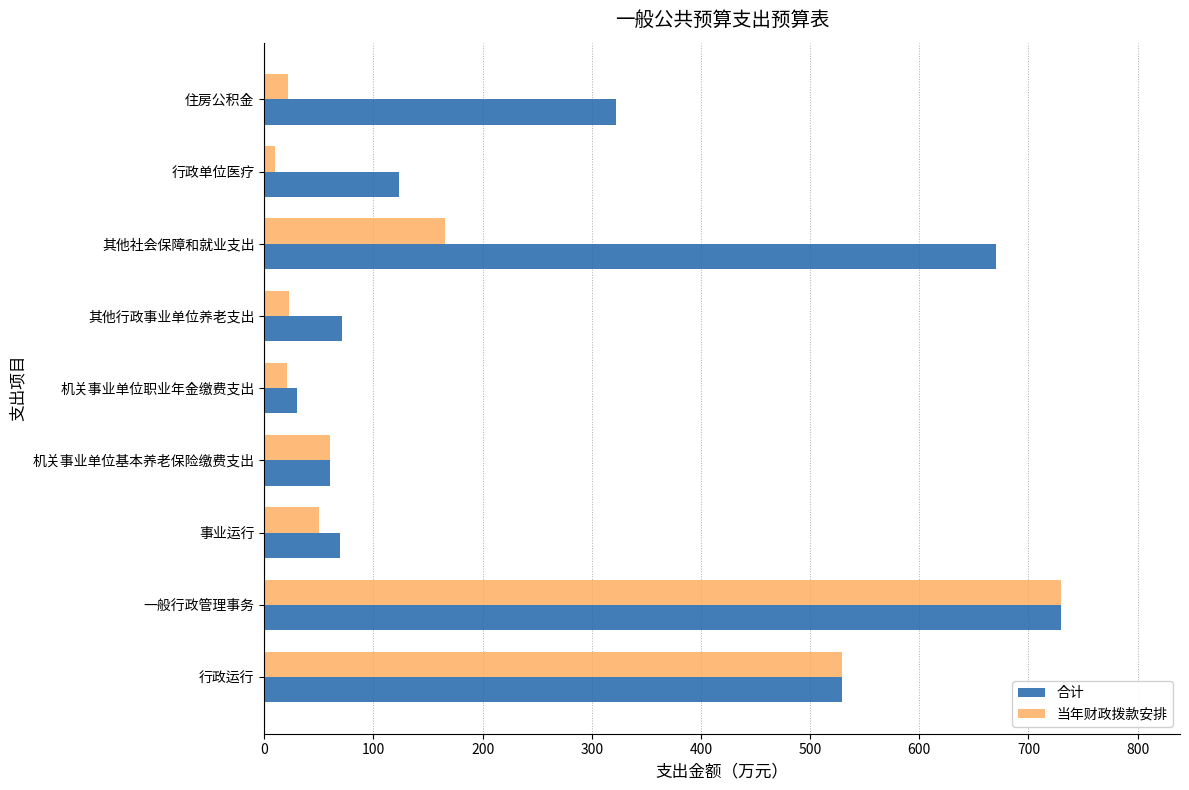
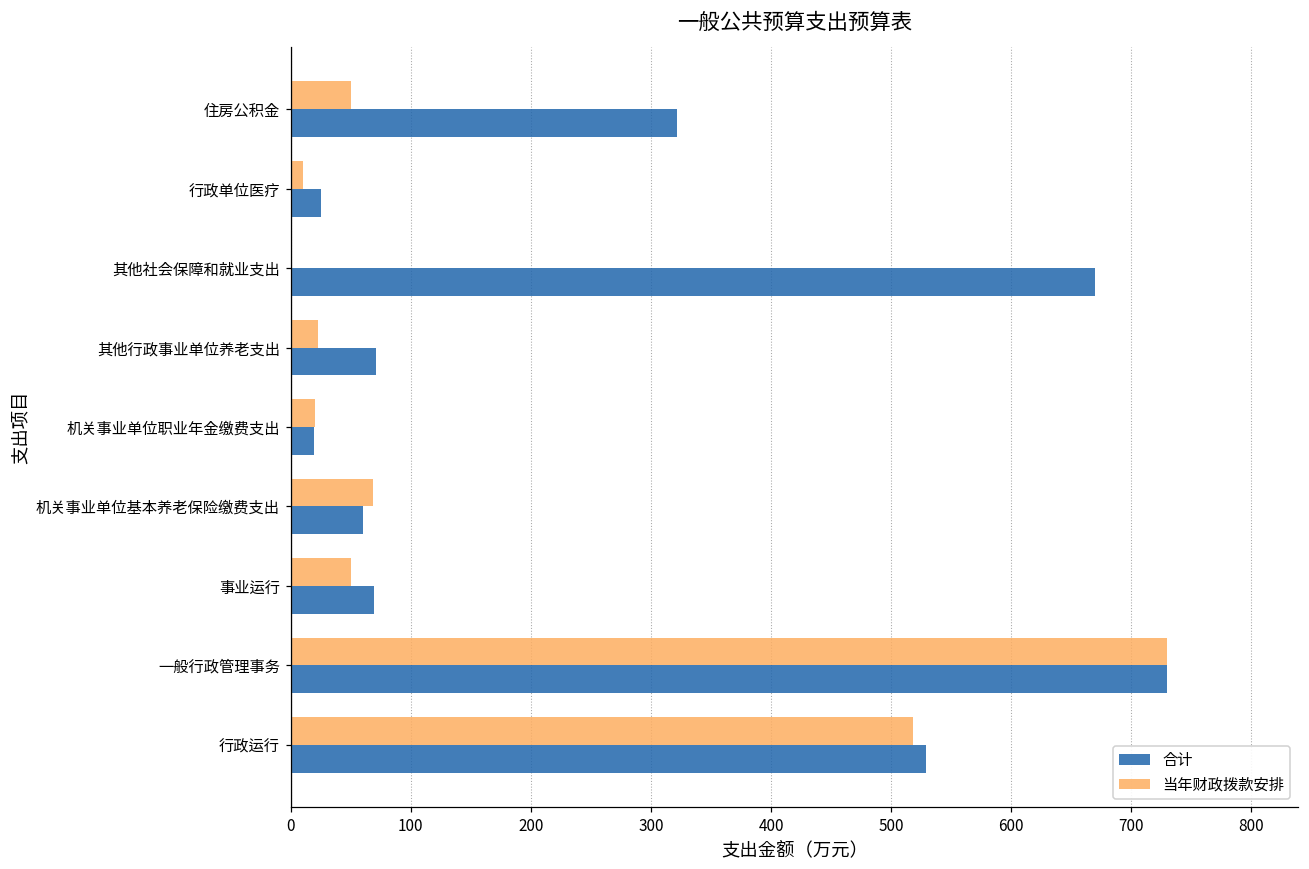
  {
    "合计": {
      "住房公积金": 322,
-     "行政单位医疗": 123,
+     "行政单位医疗": 25,
      "其他社会保障和就业支出": 670,
      "其他行政事业单位养老支出": 71,
-     "机关事业单位职业年金缴费支出": 30,
+     "机关事业单位职业年金缴费支出": 19,
      "机关事业单位基本养老保险缴费支出": 61,
      "事业运行": 69,
      "一般行政管理事务": 729,
      "行政运行": 529
    },
    "当年财政拨款安排": {
-     "住房公积金": 22,
+     "住房公积金": 50,
      "行政单位医疗": 10,
-     "其他社会保障和就业支出": 166,
+     "其他社会保障和就业支出": 1,
      "其他行政事业单位养老支出": 23,
      "机关事业单位职业年金缴费支出": 21,
-     "机关事业单位基本养老保险缴费支出": 61,
+     "机关事业单位基本养老保险缴费支出": 69,
      "事业运行": 51,
      "一般行政管理事务": 729,
-     "行政运行": 529
+     "行政运行": 519
    }
  }
